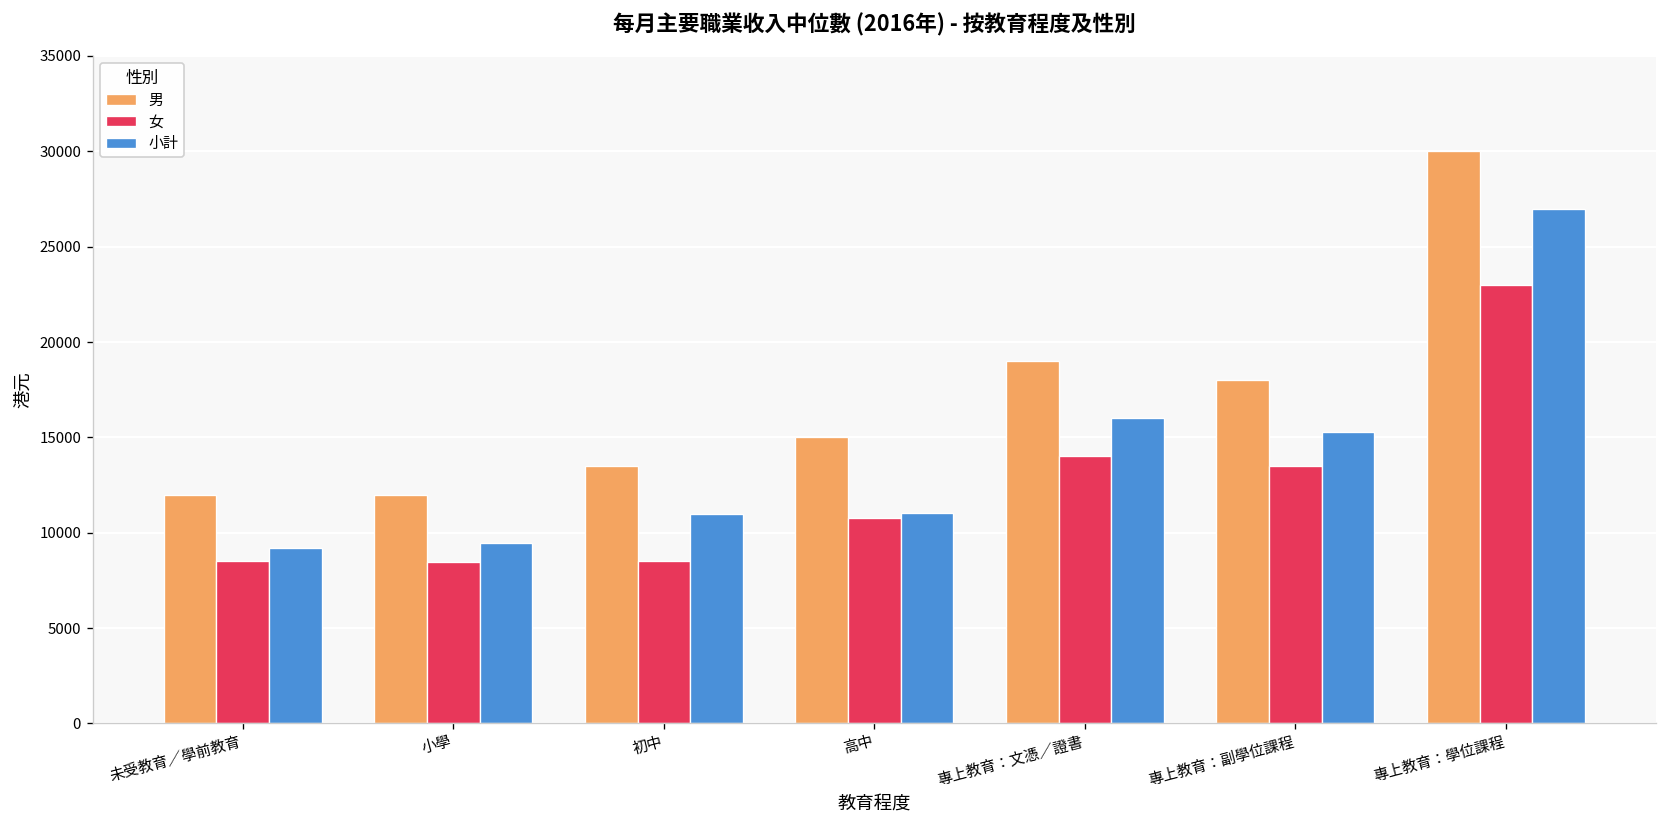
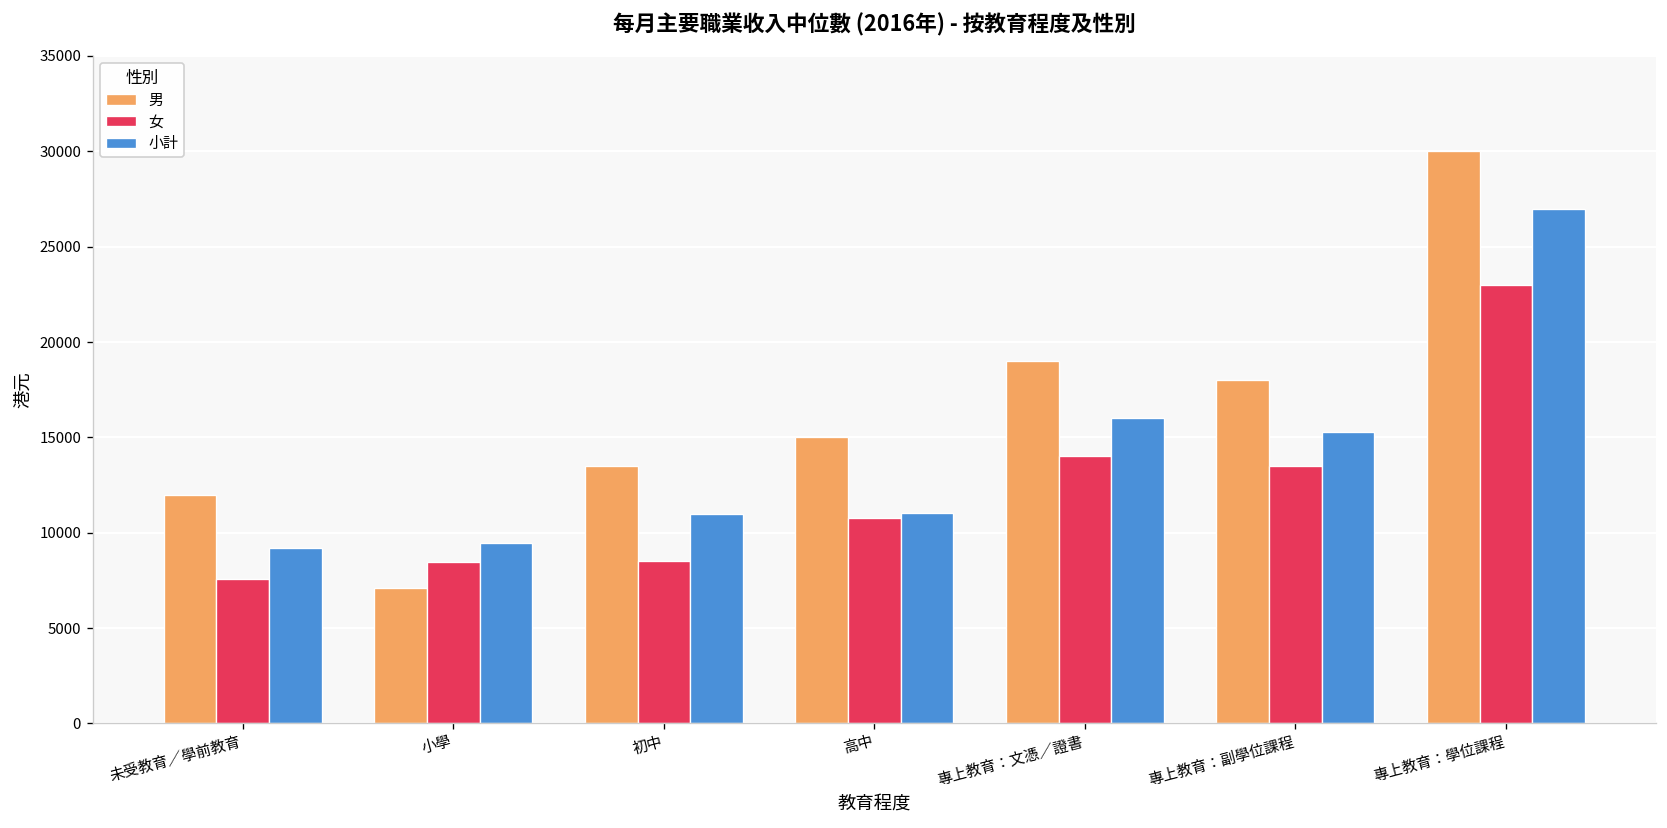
  {
    "男": {
      "未受教育／學前教育": 12000,
-     "小學": 12000,
+     "小學": 7100,
      "初中": 13500,
      "高中": 15000,
      "專上教育：文憑／證書": 19000,
      "專上教育：副學位課程": 18000,
      "專上教育：學位課程": 30000
    },
    "女": {
-     "未受教育／學前教育": 8500,
+     "未受教育／學前教育": 7600,
      "小學": 8500,
      "初中": 8500,
      "高中": 10800,
      "專上教育：文憑／證書": 14000,
      "專上教育：副學位課程": 13500,
      "專上教育：學位課程": 23000
    },
    "小計": {
      "未受教育／學前教育": 9200,
      "小學": 9500,
      "初中": 11000,
      "高中": 11100,
      "專上教育：文憑／證書": 16000,
      "專上教育：副學位課程": 15300,
      "專上教育：學位課程": 27000
    }
  }
